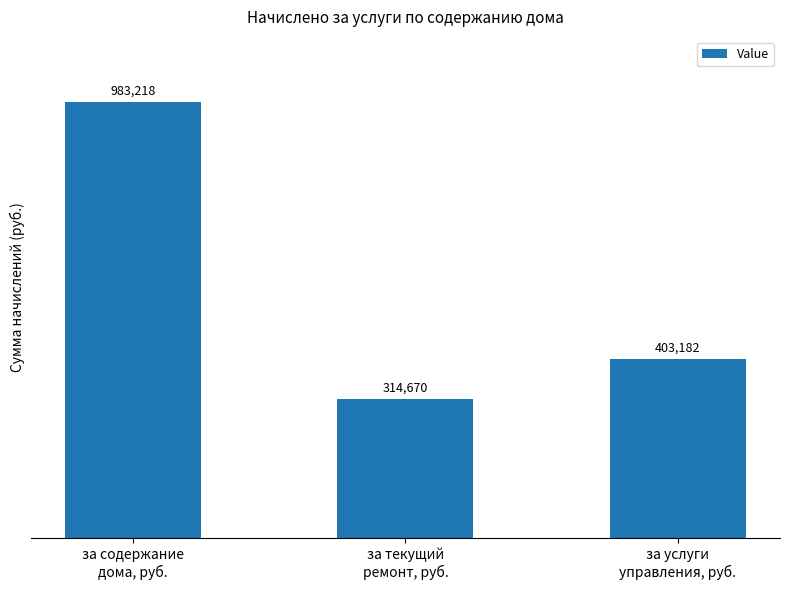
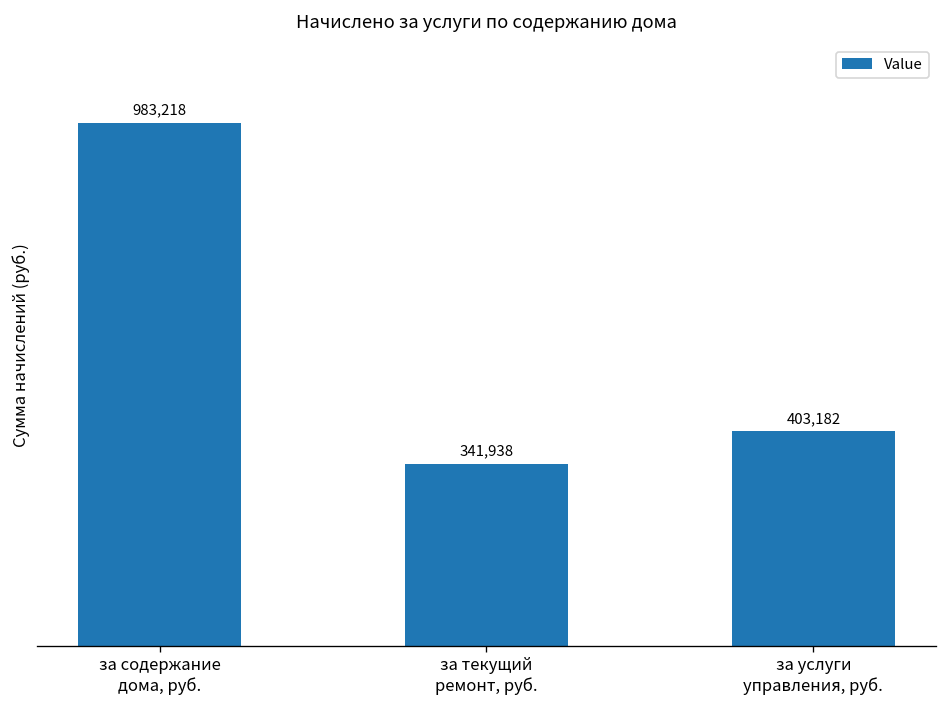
  {
    "за содержание дома, руб.": "983,218",
-   "за текущий ремонт, руб.": "314,670",
+   "за текущий ремонт, руб.": "341,938",
    "за услуги управления, руб.": "403,182"
  }
